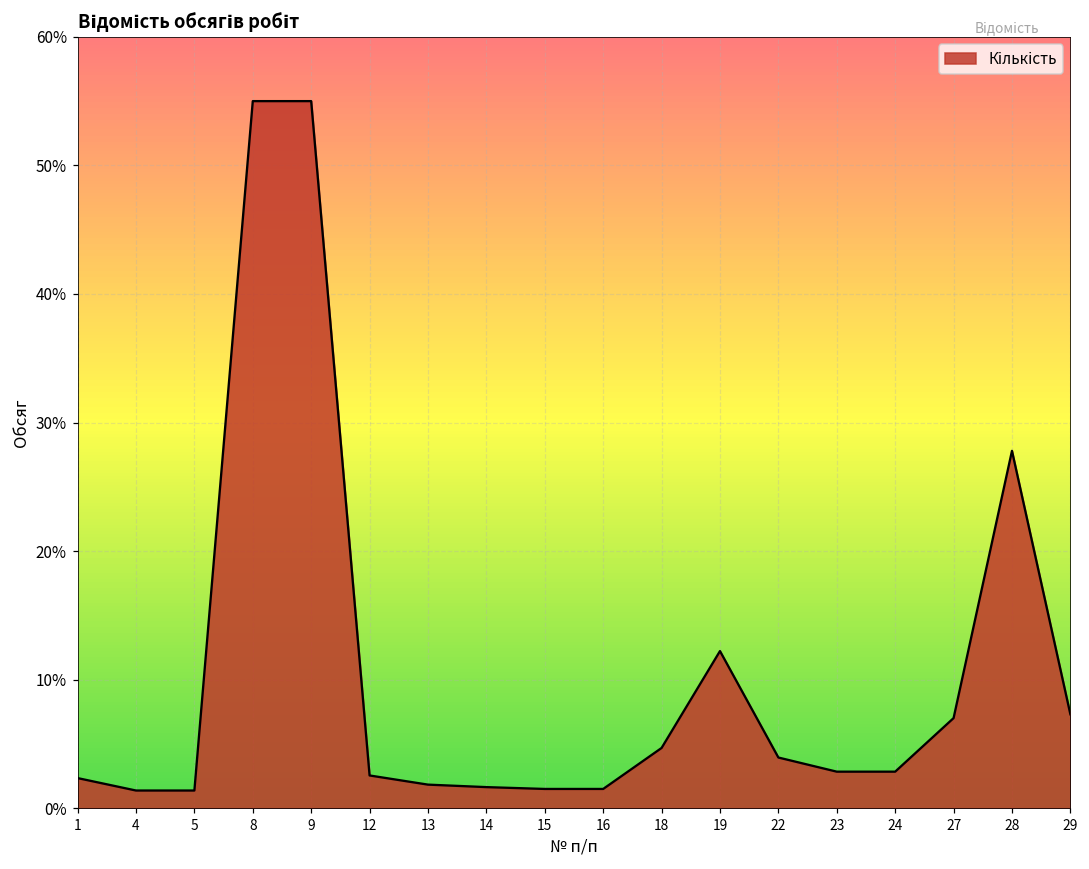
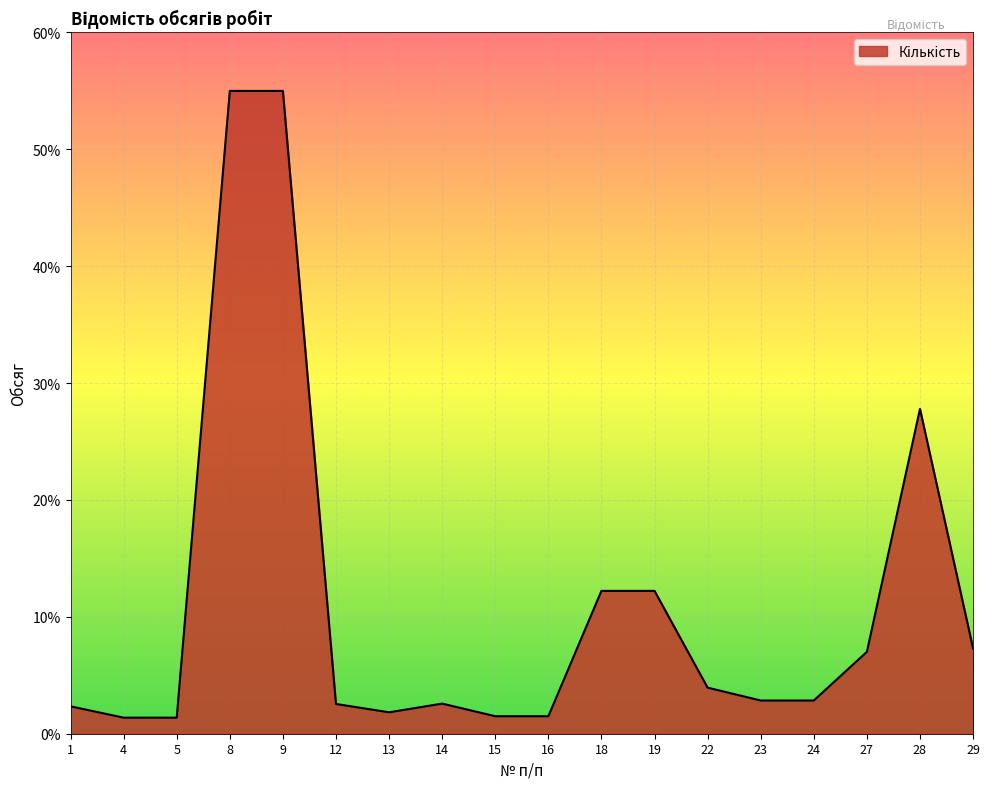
  {
    "1": "2.3%",
    "4": "1.4%",
    "5": "1.4%",
    "8": "55.0%",
    "9": "55.0%",
    "12": "2.5%",
    "13": "1.8%",
-   "14": "1.6%",
+   "14": "2.6%",
    "15": "1.5%",
    "16": "1.5%",
-   "18": "4.7%",
+   "18": "12.2%",
    "19": "12.2%",
    "22": "3.9%",
    "23": "2.8%",
    "24": "2.8%",
    "27": "7.0%",
    "28": "27.8%",
    "29": "7.3%"
  }
